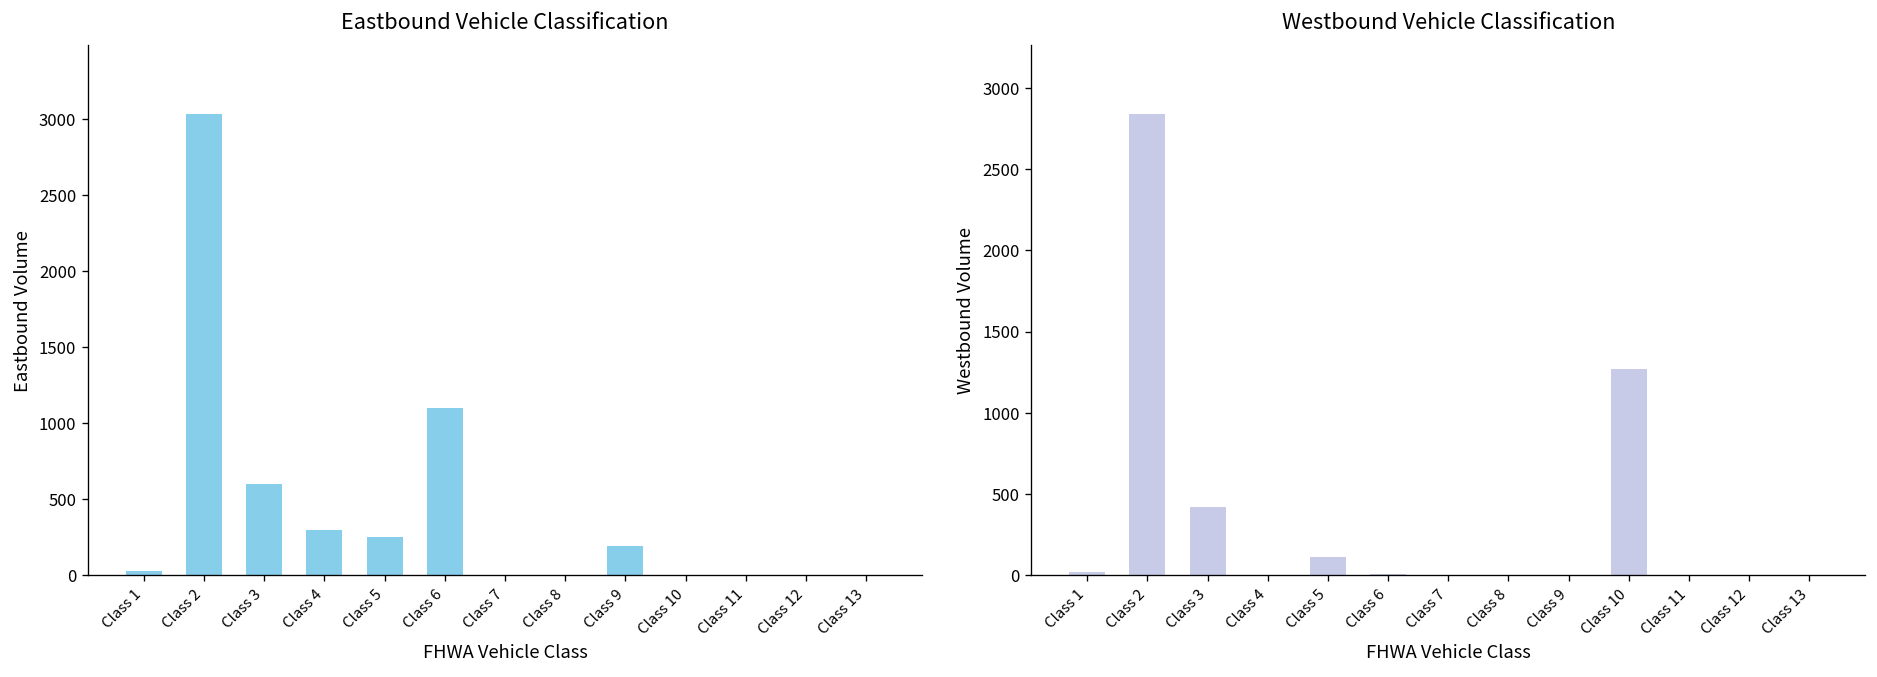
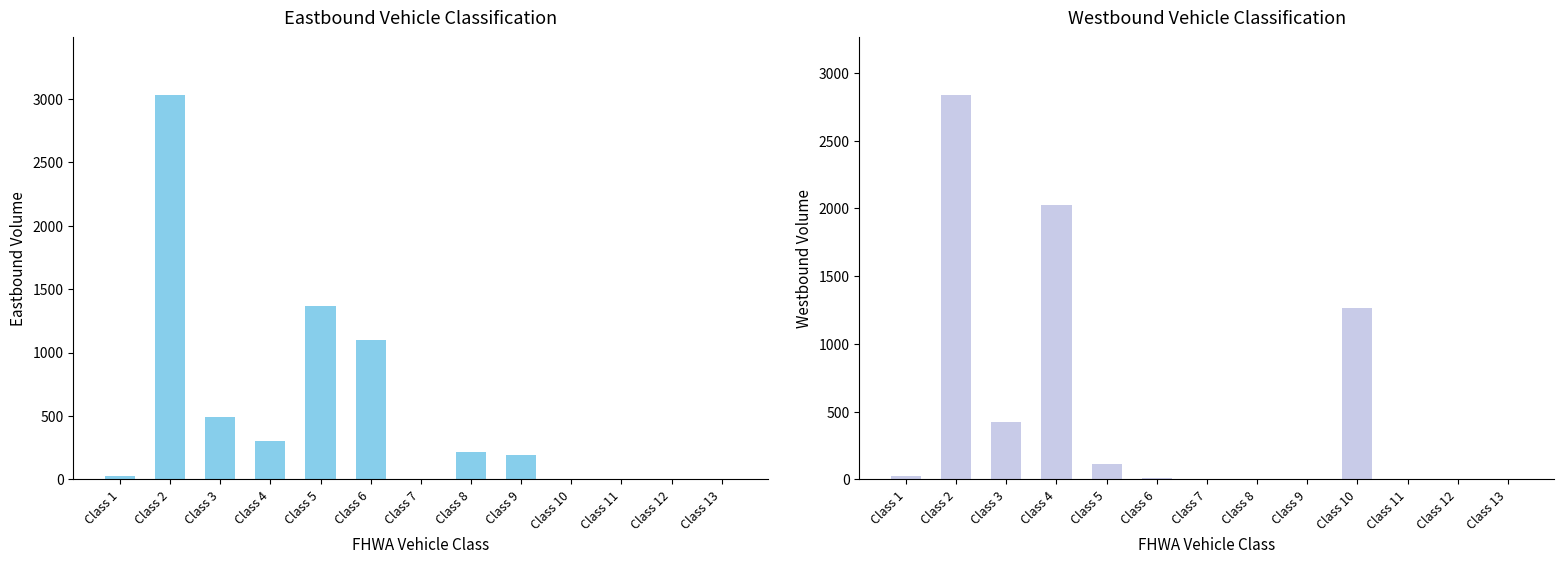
  {
    "Eastbound Vehicle Classification": {
      "Class 1": 30,
      "Class 2": 3030,
-     "Class 3": 600,
+     "Class 3": 490,
      "Class 4": 300,
-     "Class 5": 250,
+     "Class 5": 1370,
      "Class 6": 1100,
      "Class 7": 0,
-     "Class 8": 0,
+     "Class 8": 220,
      "Class 9": 190,
      "Class 11": 0,
      "Class 12": 0,
      "Class 13": 0
    },
    "Westbound Vehicle Classification": {
      "Class 1": 20,
      "Class 2": 2840,
      "Class 3": 420,
-     "Class 4": 0,
+     "Class 4": 2030,
      "Class 5": 110,
      "Class 7": 0,
      "Class 8": 0,
      "Class 10": 1270,
      "Class 11": 0,
      "Class 12": 0,
      "Class 13": 0
    }
  }
